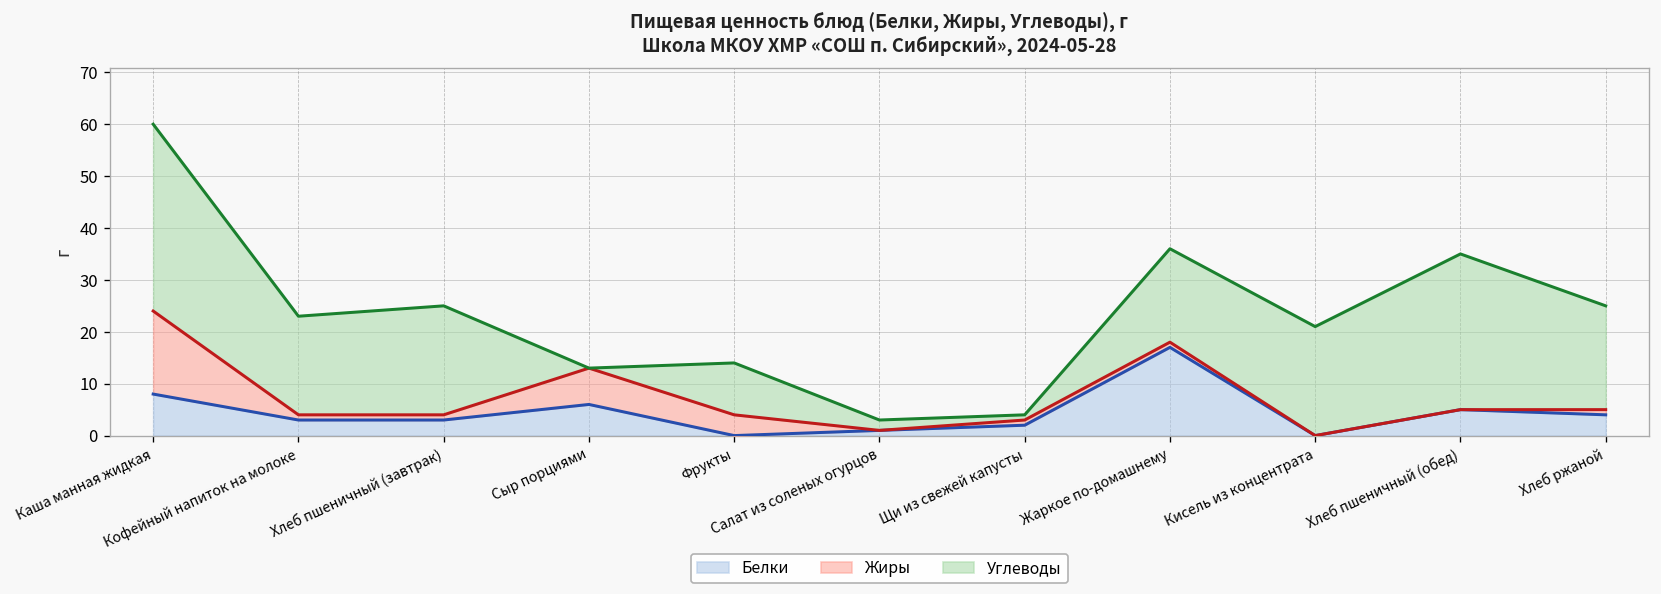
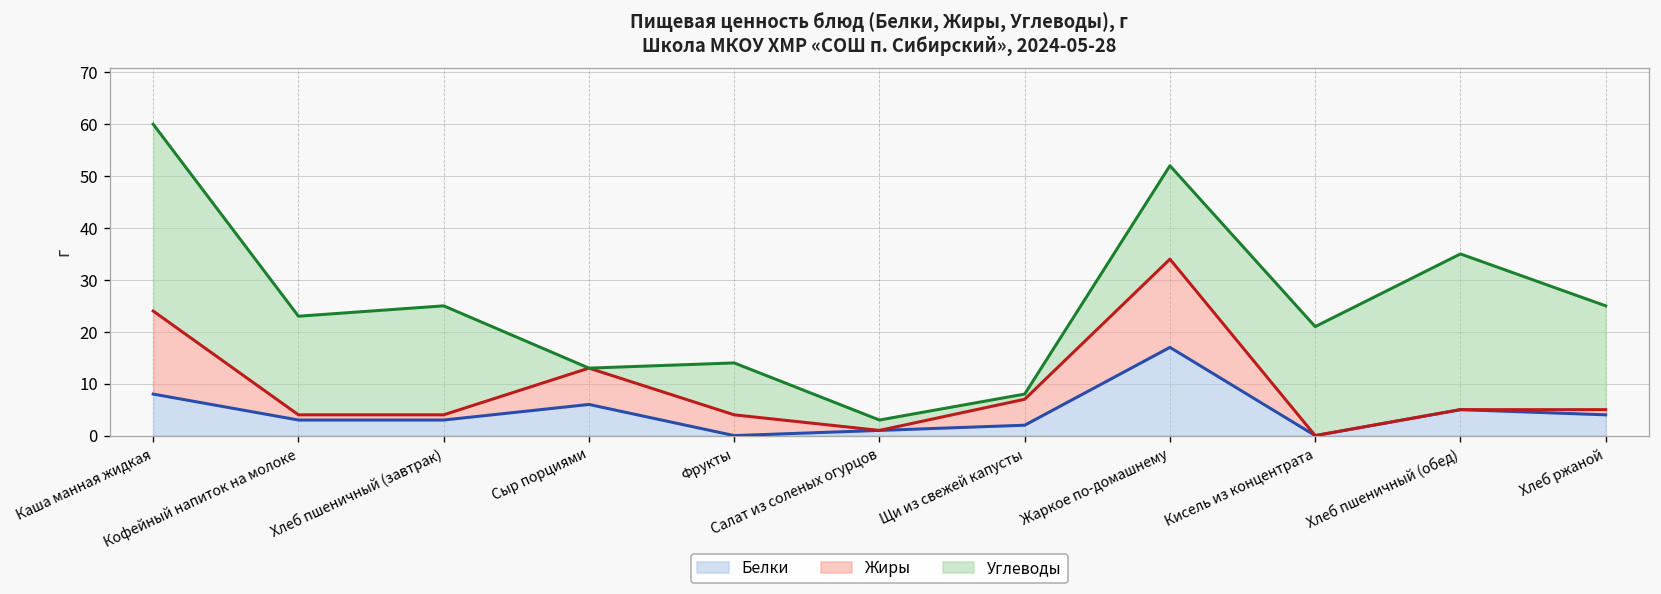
  {
    "Жиры": {
      "Каша манная жидкая": 16,
      "Кофейный напиток на молоке": 1,
      "Хлеб пшеничный (завтрак)": 1,
      "Фрукты": 4,
-     "Щи из свежей капусты": 1,
-     "Жаркое по-домашнему": 1,
+     "Щи из свежей капусты": 5,
+     "Жаркое по-домашнему": 17,
      "Хлеб ржаной": 1
    }
  }
